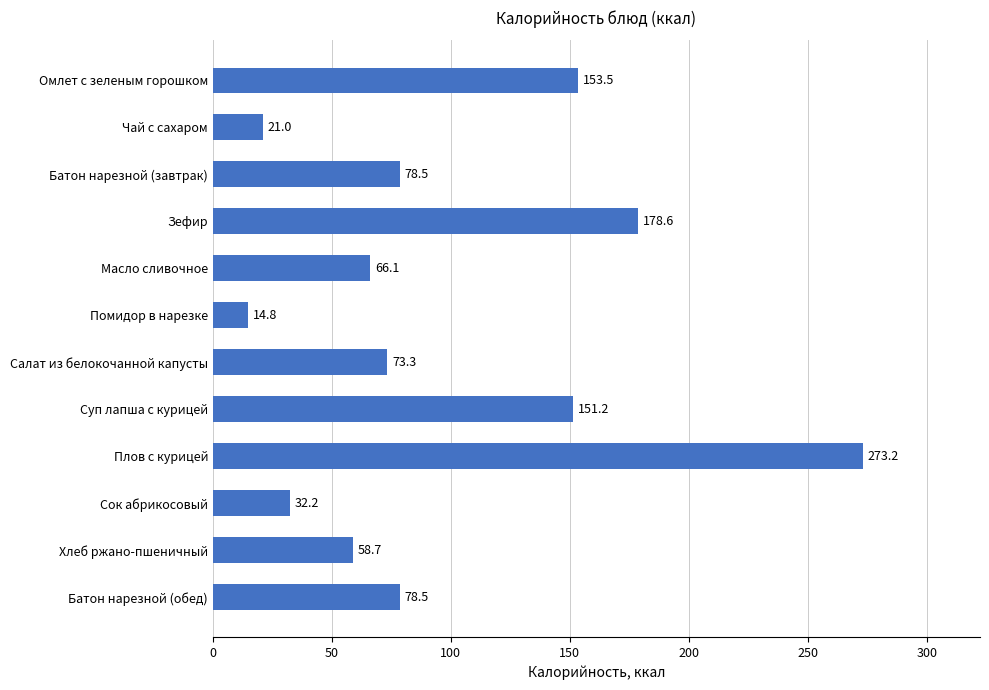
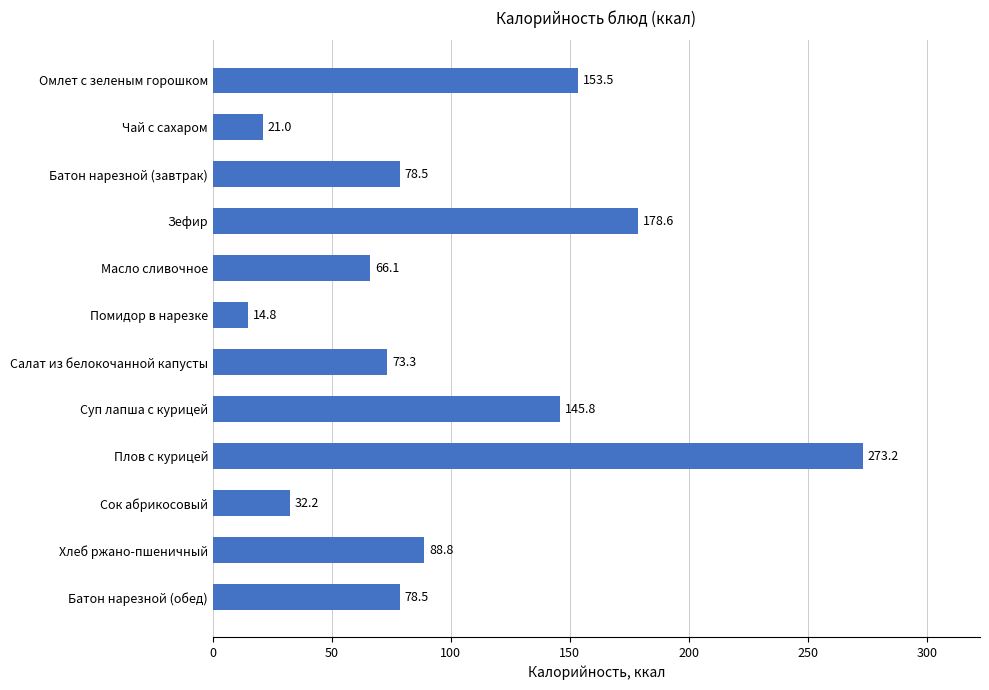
  {
    "Омлет с зеленым горошком": 153.5,
    "Чай с сахаром": 21.0,
    "Батон нарезной (завтрак)": 78.5,
    "Зефир": 178.6,
    "Масло сливочное": 66.1,
    "Помидор в нарезке": 14.8,
    "Салат из белокочанной капусты": 73.3,
-   "Суп лапша с курицей": 151.2,
+   "Суп лапша с курицей": 145.8,
    "Плов с курицей": 273.2,
    "Сок абрикосовый": 32.2,
-   "Хлеб ржано-пшеничный": 58.7,
+   "Хлеб ржано-пшеничный": 88.8,
    "Батон нарезной (обед)": 78.5
  }
